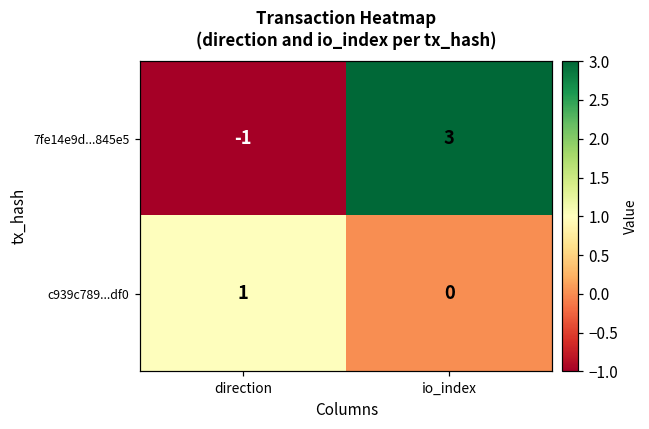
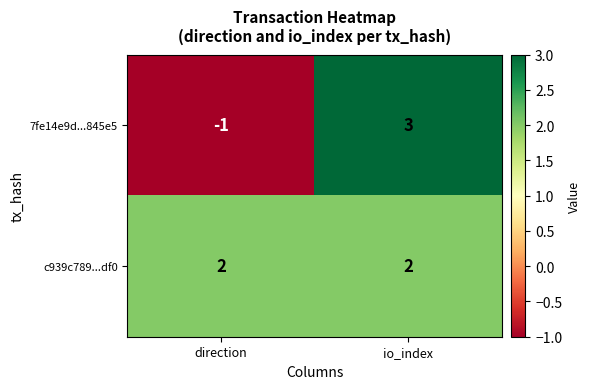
  {
    "7fe14e9d...845e5": {
      "direction": -1,
      "io_index": 3
    },
    "c939c789...df0": {
-     "direction": 1,
-     "io_index": 0
+     "direction": 2,
+     "io_index": 2
    }
  }
